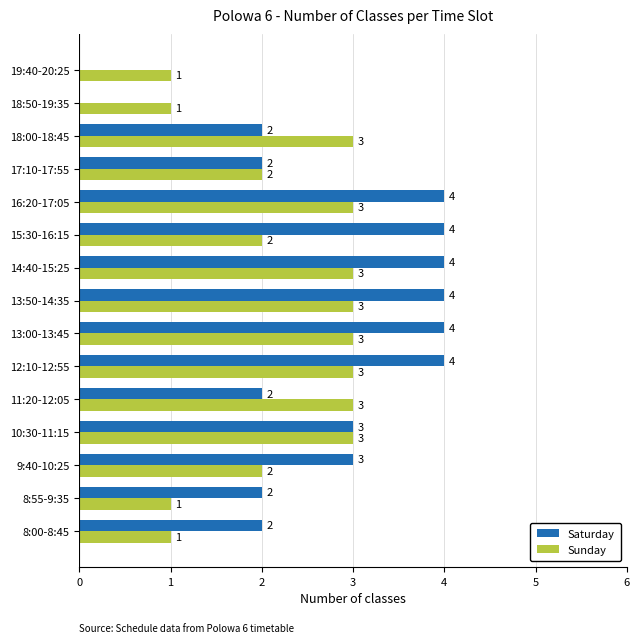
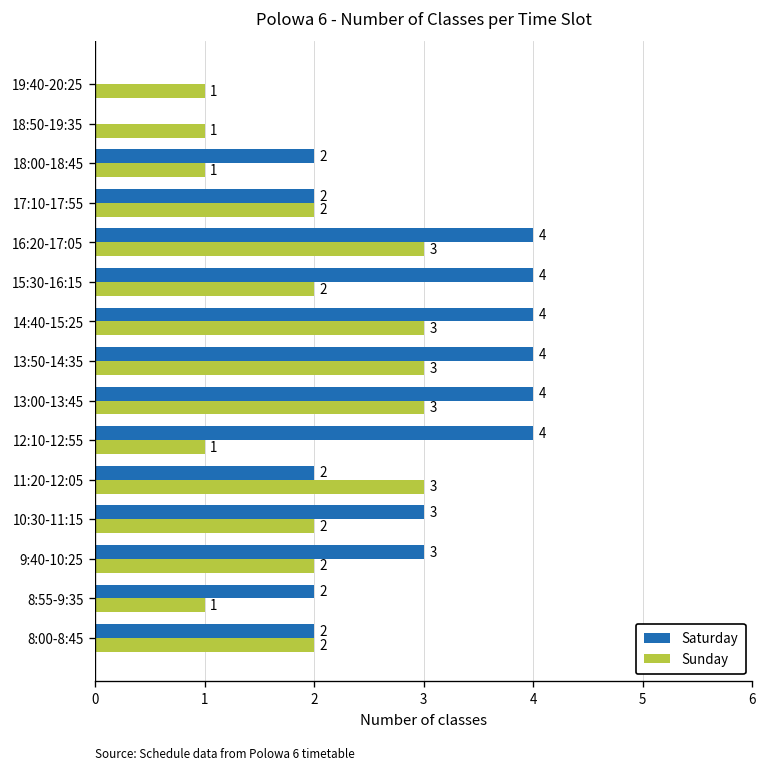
  {
    "Saturday": {
      "18:00-18:45": 2,
      "17:10-17:55": 2,
      "16:20-17:05": 4,
      "15:30-16:15": 4,
      "14:40-15:25": 4,
      "13:50-14:35": 4,
      "13:00-13:45": 4,
      "12:10-12:55": 4,
      "11:20-12:05": 2,
      "10:30-11:15": 3,
      "9:40-10:25": 3,
      "8:55-9:35": 2,
      "8:00-8:45": 2
    },
    "Sunday": {
      "19:40-20:25": 1,
      "18:50-19:35": 1,
-     "18:00-18:45": 3,
+     "18:00-18:45": 1,
      "17:10-17:55": 2,
      "16:20-17:05": 3,
      "15:30-16:15": 2,
      "14:40-15:25": 3,
      "13:50-14:35": 3,
      "13:00-13:45": 3,
-     "12:10-12:55": 3,
+     "12:10-12:55": 1,
      "11:20-12:05": 3,
-     "10:30-11:15": 3,
+     "10:30-11:15": 2,
      "9:40-10:25": 2,
      "8:55-9:35": 1,
-     "8:00-8:45": 1
+     "8:00-8:45": 2
    }
  }
